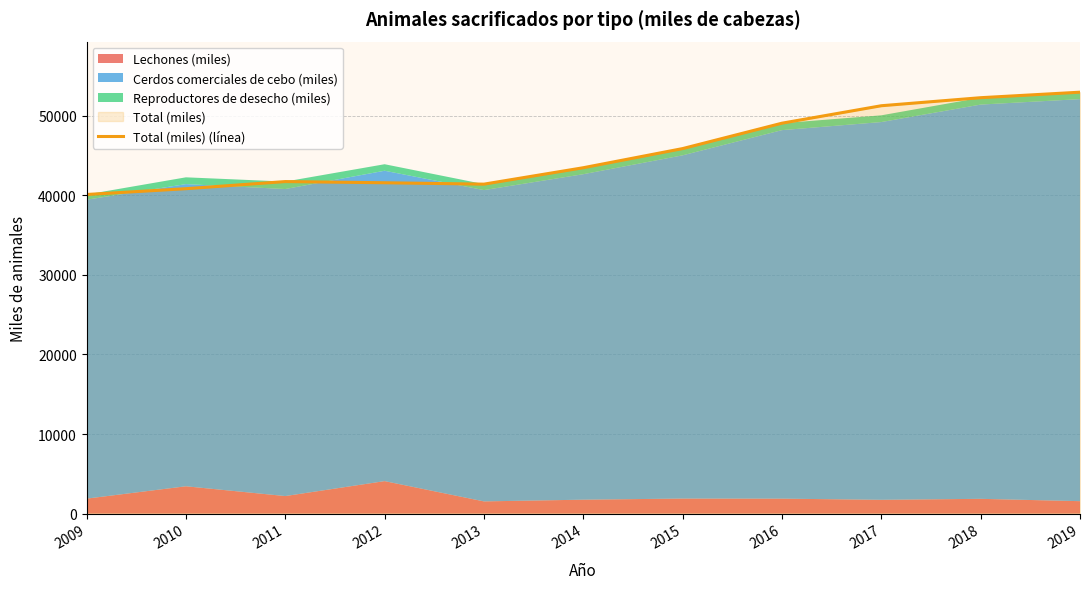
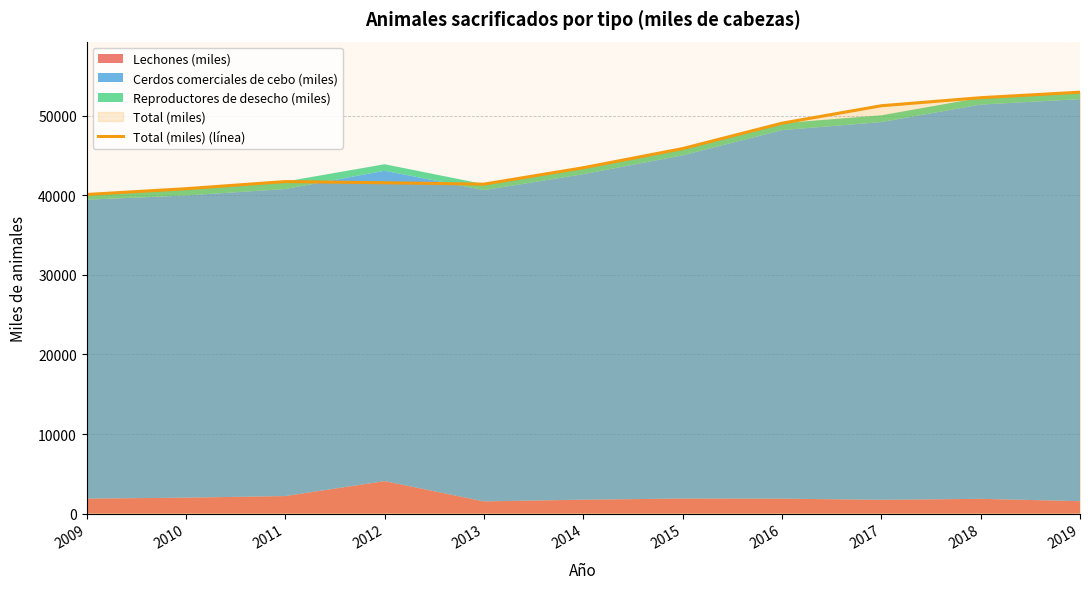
  {
    "Lechones (miles)": {
      "2009": 2000,
-     "2010": 3000,
+     "2010": 2000,
      "2011": 2000,
      "2012": 4000,
      "2013": 2000,
      "2014": 2000,
      "2015": 2000,
      "2016": 2000,
      "2017": 2000,
      "2018": 2000,
      "2019": 2000
    },
    "Cerdos comerciales de cebo (miles)": {
      "2009": 38000,
      "2010": 38000,
      "2011": 39000,
      "2012": 39000,
      "2013": 39000,
      "2014": 41000,
      "2015": 43000,
      "2016": 46000,
      "2017": 47000,
      "2018": 50000,
      "2019": 51000
    },
    "Reproductores de desecho (miles)": {
      "2012": 1000,
      "2017": 1000
    },
    "Total (miles)": {
      "2012": 42000,
      "2017": 51000
    }
  }
